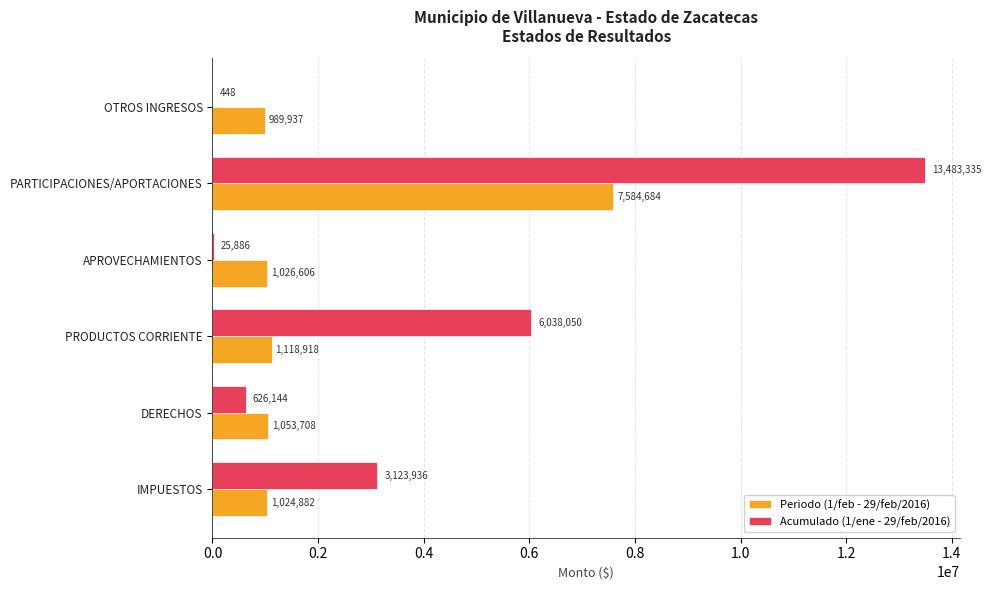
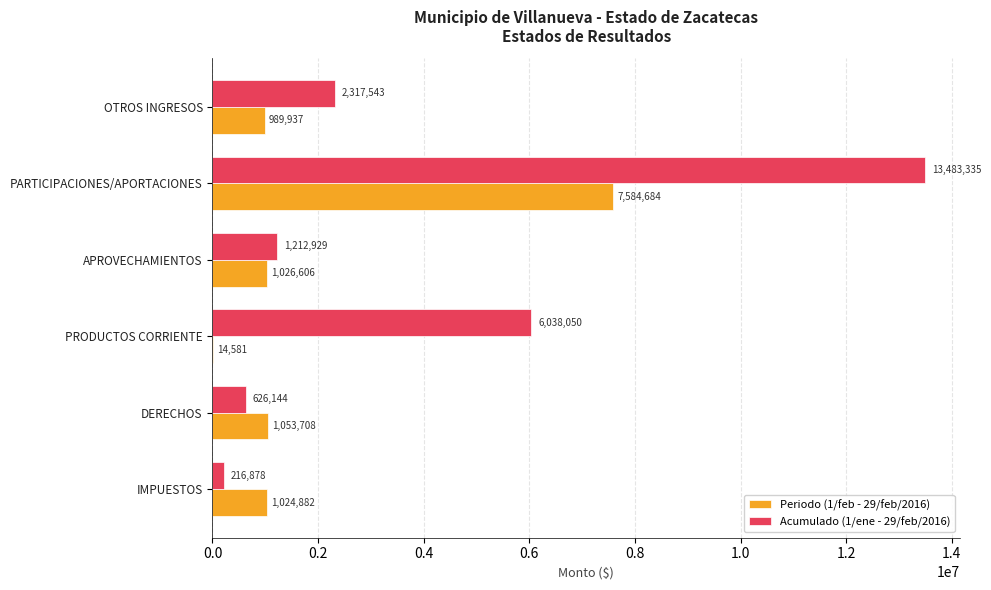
  {
    "Periodo (1/feb - 29/feb/2016)": {
      "OTROS INGRESOS": "989,937",
      "PARTICIPACIONES/APORTACIONES": "7,584,684",
      "APROVECHAMIENTOS": "1,026,606",
-     "PRODUCTOS CORRIENTE": "1,118,918",
+     "PRODUCTOS CORRIENTE": "14,581",
      "DERECHOS": "1,053,708",
      "IMPUESTOS": "1,024,882"
    },
    "Acumulado (1/ene - 29/feb/2016)": {
-     "OTROS INGRESOS": "448",
+     "OTROS INGRESOS": "2,317,543",
      "PARTICIPACIONES/APORTACIONES": "13,483,335",
-     "APROVECHAMIENTOS": "25,886",
+     "APROVECHAMIENTOS": "1,212,929",
      "PRODUCTOS CORRIENTE": "6,038,050",
      "DERECHOS": "626,144",
-     "IMPUESTOS": "3,123,936"
+     "IMPUESTOS": "216,878"
    }
  }
